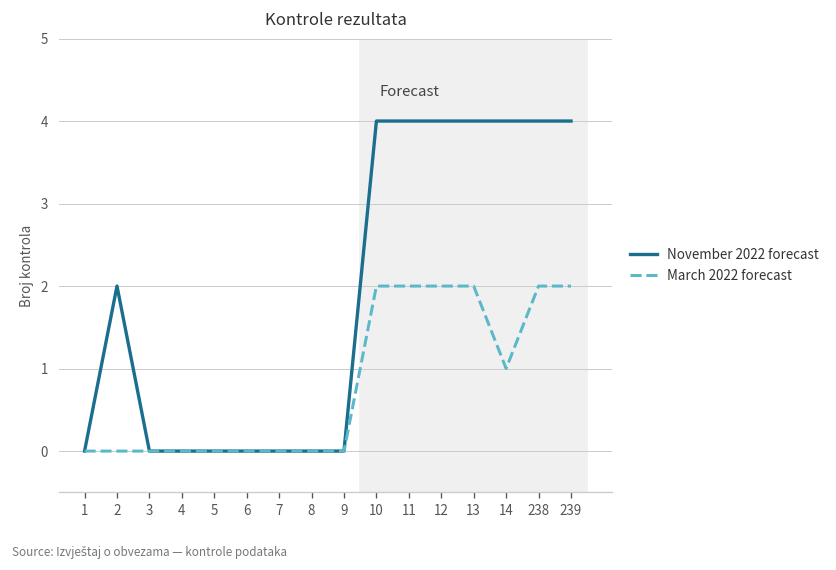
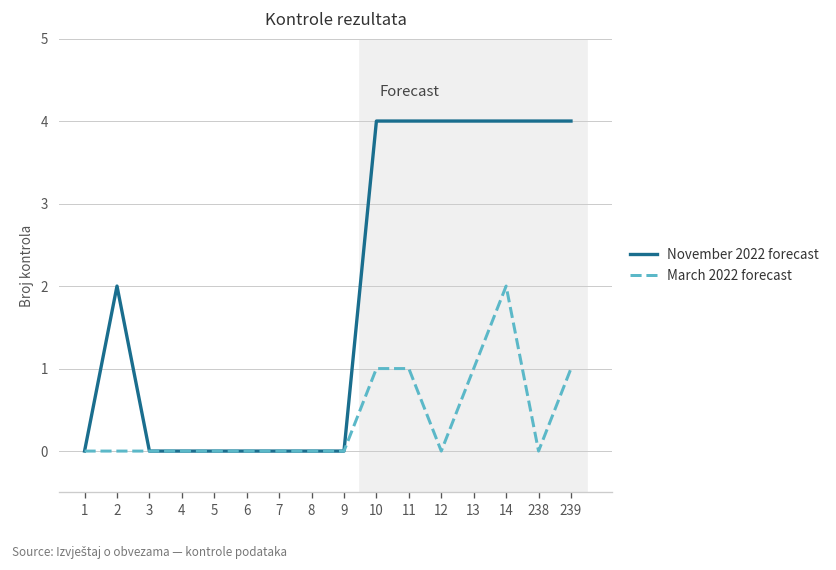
  {
    "November 2022 forecast": {
      "2": 2,
      "10": 4,
      "11": 4,
      "12": 4,
      "13": 4,
      "14": 4,
      "238": 4,
      "239": 4
    },
    "March 2022 forecast": {
      "2": 0,
-     "10": 2,
-     "11": 2,
-     "12": 2,
-     "13": 2,
-     "14": 1,
-     "238": 2,
-     "239": 2
+     "10": 1,
+     "11": 1,
+     "12": 0,
+     "13": 1,
+     "14": 2,
+     "238": 0,
+     "239": 1
    }
  }
